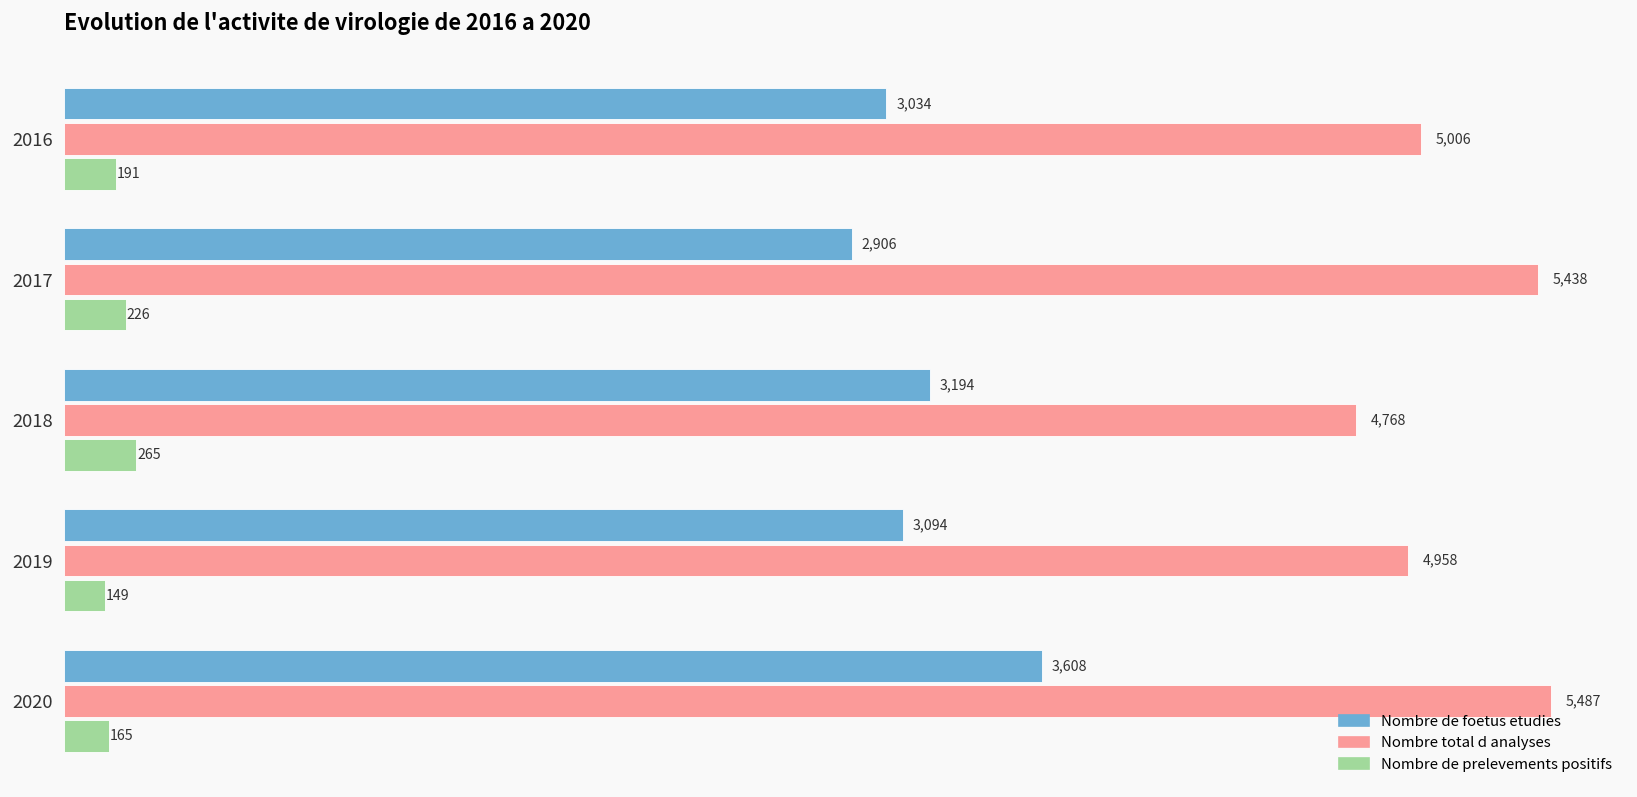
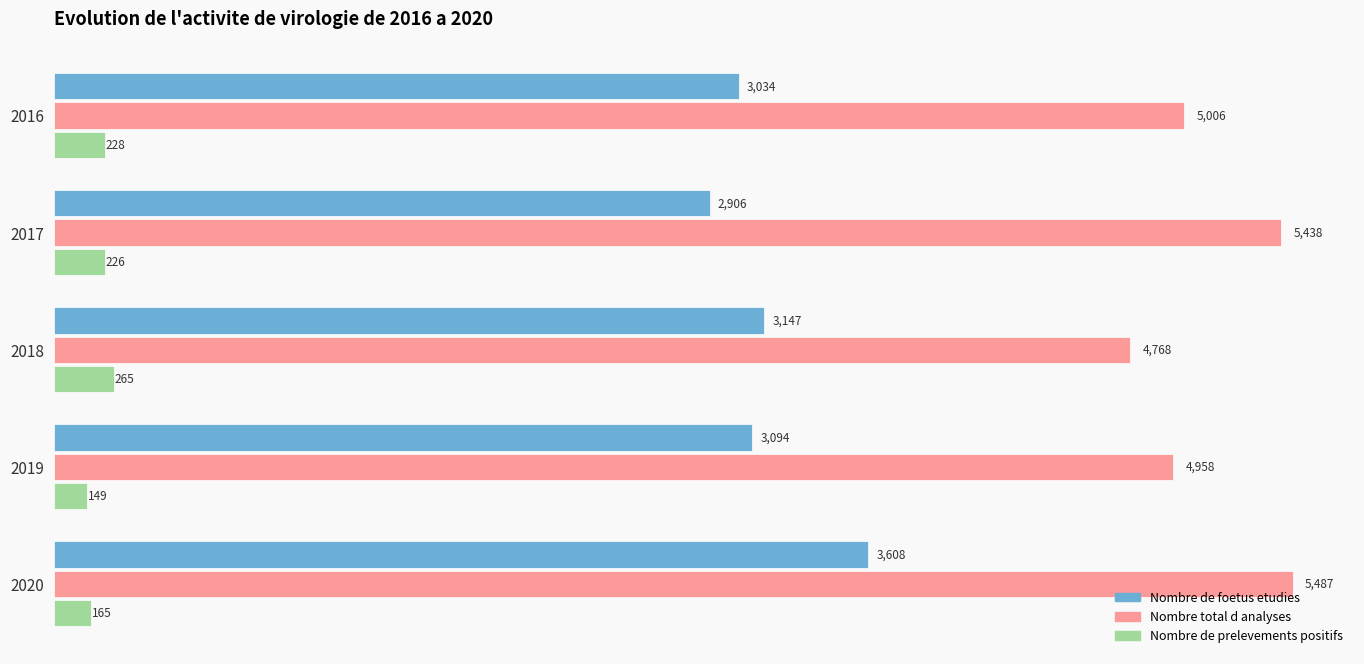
  {
    "Nombre de foetus etudies": {
      "2016": "3,034",
      "2017": "2,906",
-     "2018": "3,194",
+     "2018": "3,147",
      "2019": "3,094",
      "2020": "3,608"
    },
    "Nombre total d analyses": {
      "2016": "5,006",
      "2017": "5,438",
      "2018": "4,768",
      "2019": "4,958",
      "2020": "5,487"
    },
    "Nombre de prelevements positifs": {
-     "2016": "191",
+     "2016": "228",
      "2017": "226",
      "2018": "265",
      "2019": "149",
      "2020": "165"
    }
  }
